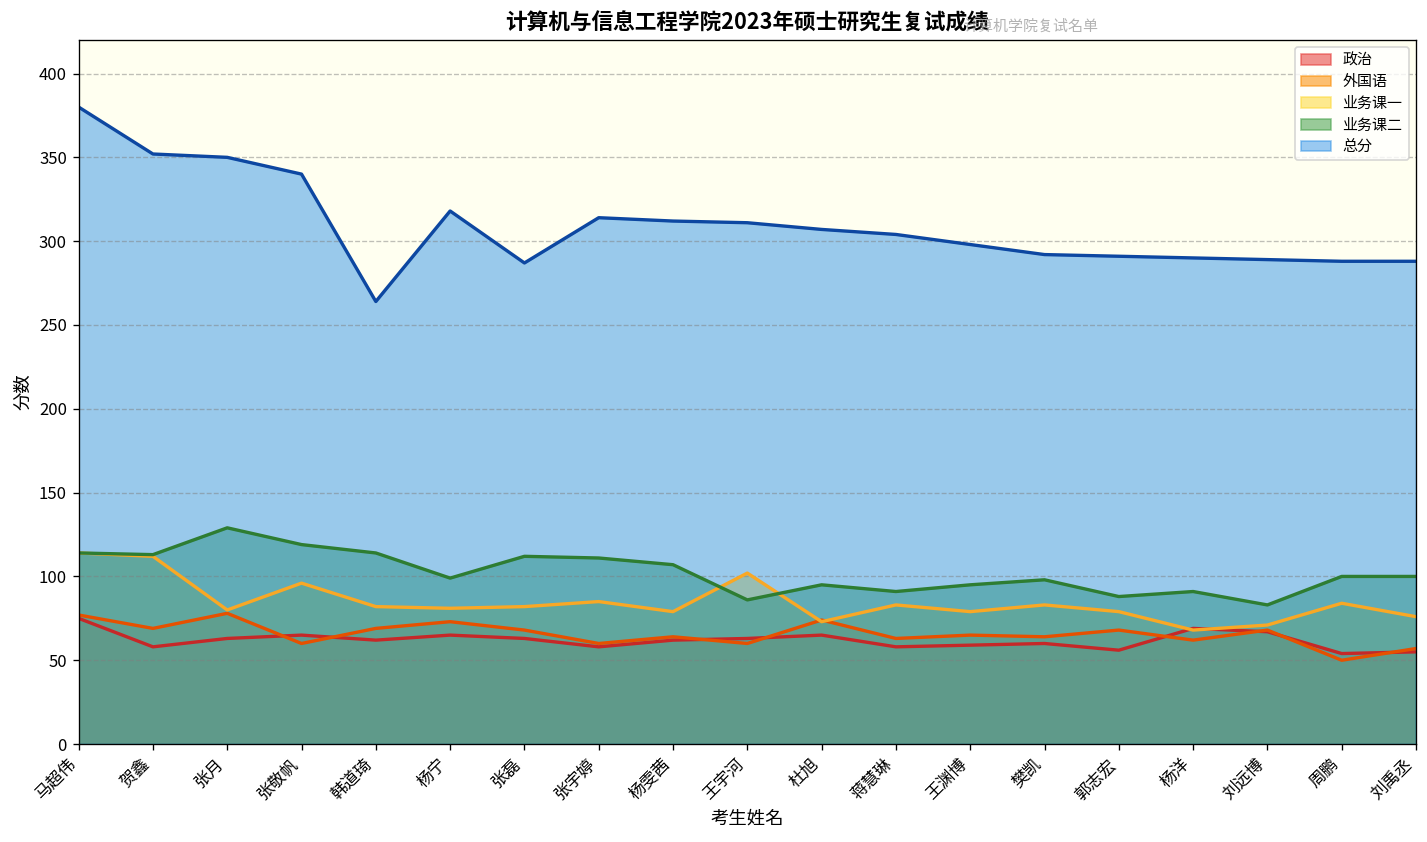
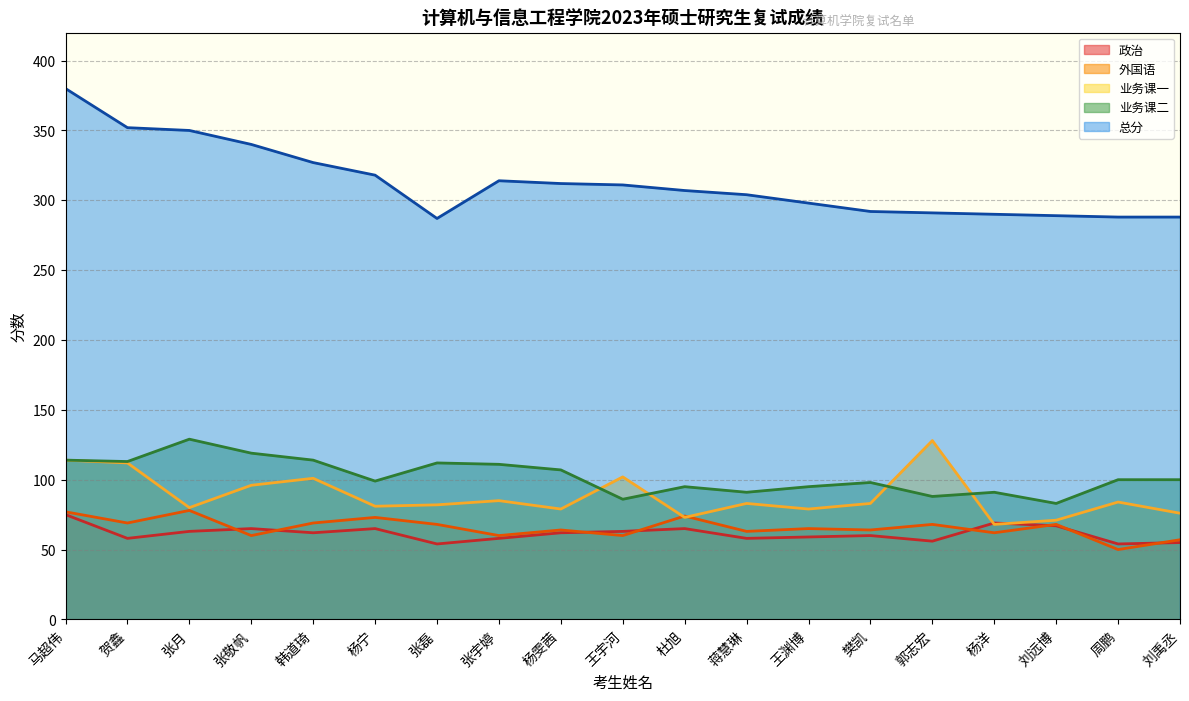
  {
    "政治": {
      "马超伟": 75,
      "贺鑫": 58,
      "张月": 63,
      "张敬帆": 65,
      "韩道琦": 62,
      "杨宁": 65,
-     "张磊": 63,
+     "张磊": 54,
      "张宇婷": 58,
      "杨雯茜": 62,
      "王宇河": 63,
      "杜旭": 65,
      "蒋慧琳": 58,
      "王渊博": 59,
      "樊凯": 60,
      "郭志宏": 56,
      "周鹏": 54,
      "刘禹丞": 55
    },
    "外国语": {
      "马超伟": 77,
      "贺鑫": 69,
      "张月": 78,
      "张敬帆": 60,
      "韩道琦": 69,
      "杨宁": 73,
      "张磊": 68,
      "张宇婷": 60,
      "杨雯茜": 64,
      "王宇河": 60,
      "蒋慧琳": 63,
      "王渊博": 65,
      "樊凯": 64,
      "郭志宏": 68,
      "杨洋": 62,
      "周鹏": 50,
      "刘禹丞": 57
    },
    "业务课一": {
      "张月": 80,
      "张敬帆": 96,
-     "韩道琦": 82,
+     "韩道琦": 101,
      "杨宁": 81,
      "张磊": 82,
      "张宇婷": 85,
      "杨雯茜": 79,
      "王宇河": 102,
      "蒋慧琳": 83,
      "王渊博": 79,
      "樊凯": 83,
-     "郭志宏": 79,
+     "郭志宏": 128,
      "刘远博": 71,
      "周鹏": 84,
      "刘禹丞": 76
    },
    "业务课二": {
      "张月": 129,
      "张敬帆": 119,
      "韩道琦": 114,
      "杨宁": 99,
      "张磊": 112,
      "张宇婷": 111,
      "杨雯茜": 107,
      "王宇河": 86,
      "杜旭": 95,
      "蒋慧琳": 91,
      "王渊博": 95,
      "樊凯": 98,
      "郭志宏": 88,
      "杨洋": 91,
      "刘远博": 83,
      "周鹏": 100,
      "刘禹丞": 100
    },
    "总分": {
      "马超伟": 380,
      "贺鑫": 352,
      "张月": 350,
      "张敬帆": 340,
-     "韩道琦": 264,
+     "韩道琦": 327,
      "杨宁": 318,
      "张磊": 287,
      "张宇婷": 314,
      "杨雯茜": 312,
      "王宇河": 311,
      "杜旭": 307,
      "蒋慧琳": 304,
      "王渊博": 298,
      "樊凯": 292,
      "郭志宏": 291,
      "杨洋": 290,
      "刘远博": 289,
      "周鹏": 288,
      "刘禹丞": 288
    }
  }
